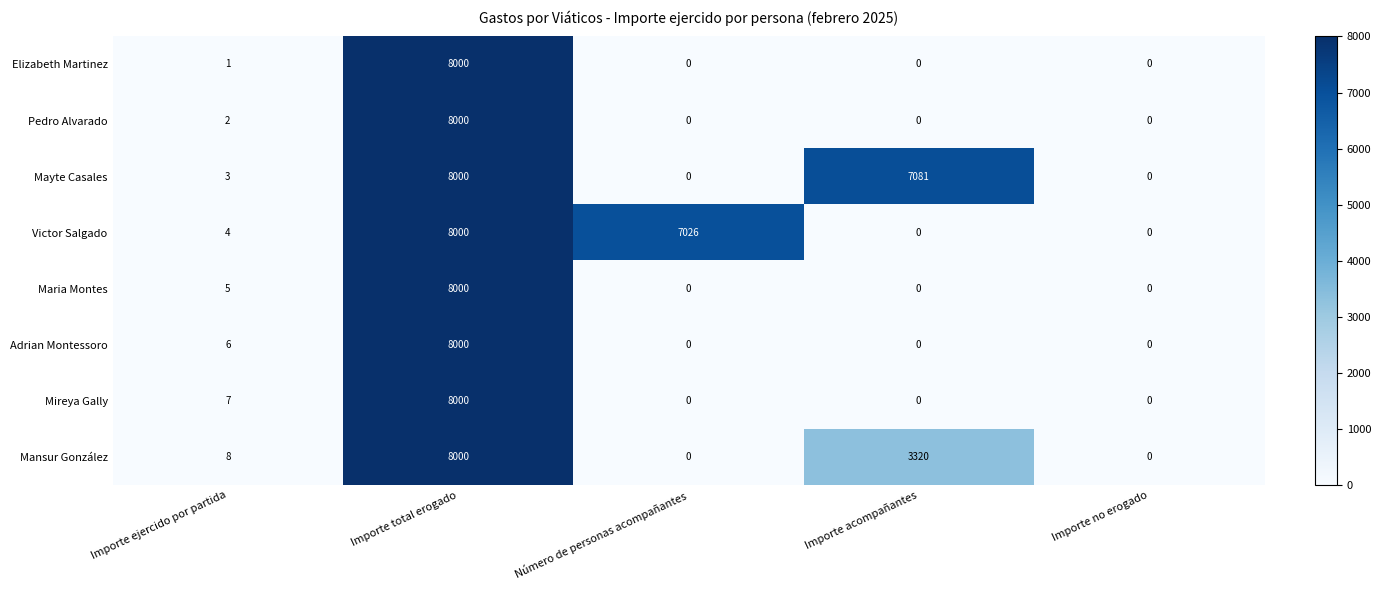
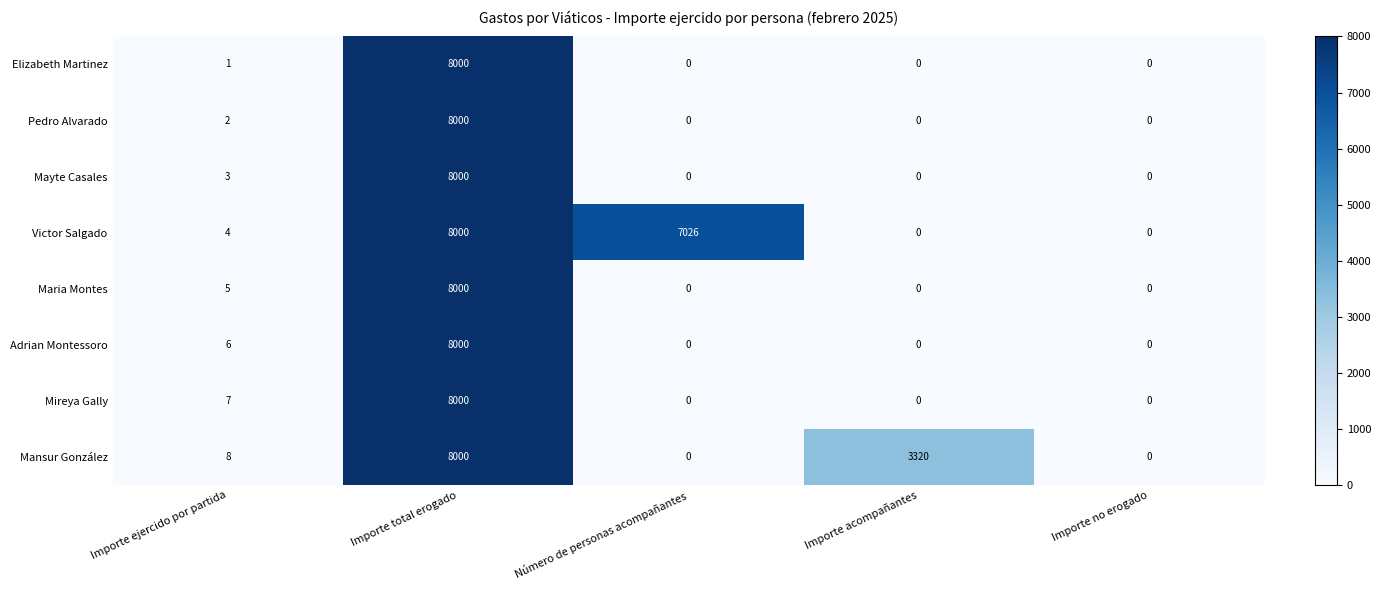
  {
    "Elizabeth Martinez": {
      "Importe ejercido por partida": 1,
      "Importe total erogado": 8000,
      "Número de personas acompañantes": 0,
      "Importe acompañantes": 0,
      "Importe no erogado": 0
    },
    "Pedro Alvarado": {
      "Importe ejercido por partida": 2,
      "Importe total erogado": 8000,
      "Número de personas acompañantes": 0,
      "Importe acompañantes": 0,
      "Importe no erogado": 0
    },
    "Mayte Casales": {
      "Importe ejercido por partida": 3,
      "Importe total erogado": 8000,
      "Número de personas acompañantes": 0,
-     "Importe acompañantes": 7081,
+     "Importe acompañantes": 0,
      "Importe no erogado": 0
    },
    "Victor Salgado": {
      "Importe ejercido por partida": 4,
      "Importe total erogado": 8000,
      "Número de personas acompañantes": 7026,
      "Importe acompañantes": 0,
      "Importe no erogado": 0
    },
    "Maria Montes": {
      "Importe ejercido por partida": 5,
      "Importe total erogado": 8000,
      "Número de personas acompañantes": 0,
      "Importe acompañantes": 0,
      "Importe no erogado": 0
    },
    "Adrian Montessoro": {
      "Importe ejercido por partida": 6,
      "Importe total erogado": 8000,
      "Número de personas acompañantes": 0,
      "Importe acompañantes": 0,
      "Importe no erogado": 0
    },
    "Mireya Gally": {
      "Importe ejercido por partida": 7,
      "Importe total erogado": 8000,
      "Número de personas acompañantes": 0,
      "Importe acompañantes": 0,
      "Importe no erogado": 0
    },
    "Mansur González": {
      "Importe ejercido por partida": 8,
      "Importe total erogado": 8000,
      "Número de personas acompañantes": 0,
      "Importe acompañantes": 3320,
      "Importe no erogado": 0
    }
  }
